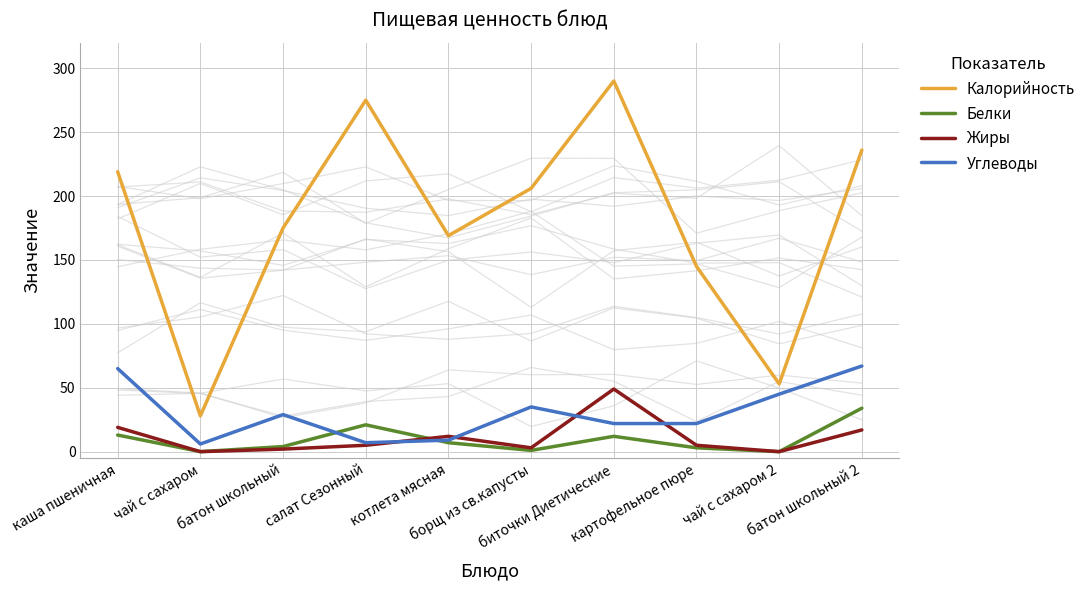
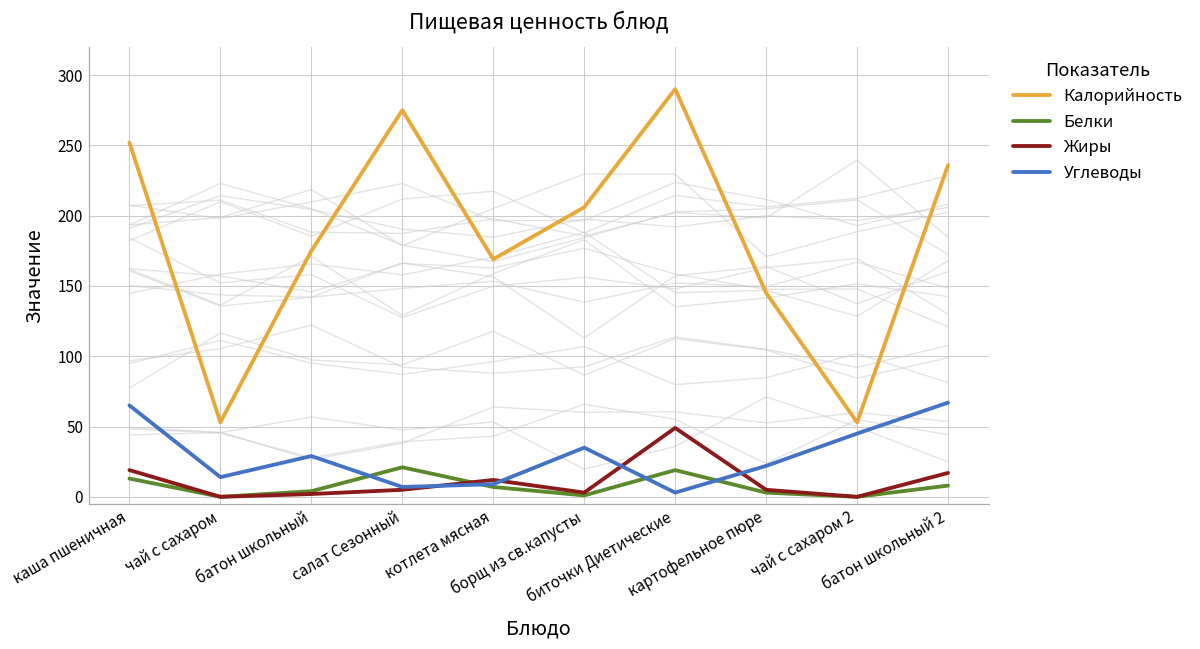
  {
    "Калорийность": {
-     "каша пшеничная": 219,
-     "чай с сахаром": 28,
+     "каша пшеничная": 252,
+     "чай с сахаром": 53,
      "батон школьный": 175,
      "салат Сезонный": 275,
      "борщ из св.капусты": 206,
      "биточки Диетические": 290,
      "батон школьный 2": 236
    },
    "Белки": {
      "каша пшеничная": 13,
      "батон школьный": 4,
      "салат Сезонный": 21,
      "борщ из св.капусты": 1,
-     "биточки Диетические": 12,
-     "батон школьный 2": 34
+     "биточки Диетические": 19,
+     "батон школьный 2": 8
    },
    "Жиры": {
      "каша пшеничная": 19,
      "батон школьный": 2,
      "салат Сезонный": 5,
      "котлета мясная": 12,
      "борщ из св.капусты": 3,
      "биточки Диетические": 49,
      "батон школьный 2": 17
    },
    "Углеводы": {
      "каша пшеничная": 65,
-     "чай с сахаром": 6,
+     "чай с сахаром": 14,
      "салат Сезонный": 7,
      "борщ из св.капусты": 35,
-     "биточки Диетические": 22,
+     "биточки Диетические": 3,
      "чай с сахаром 2": 45,
      "батон школьный 2": 67
    }
  }
